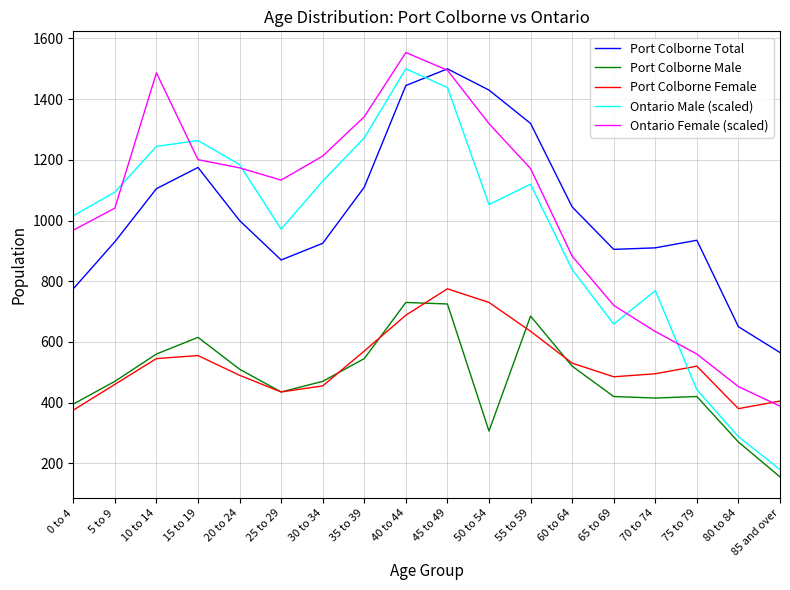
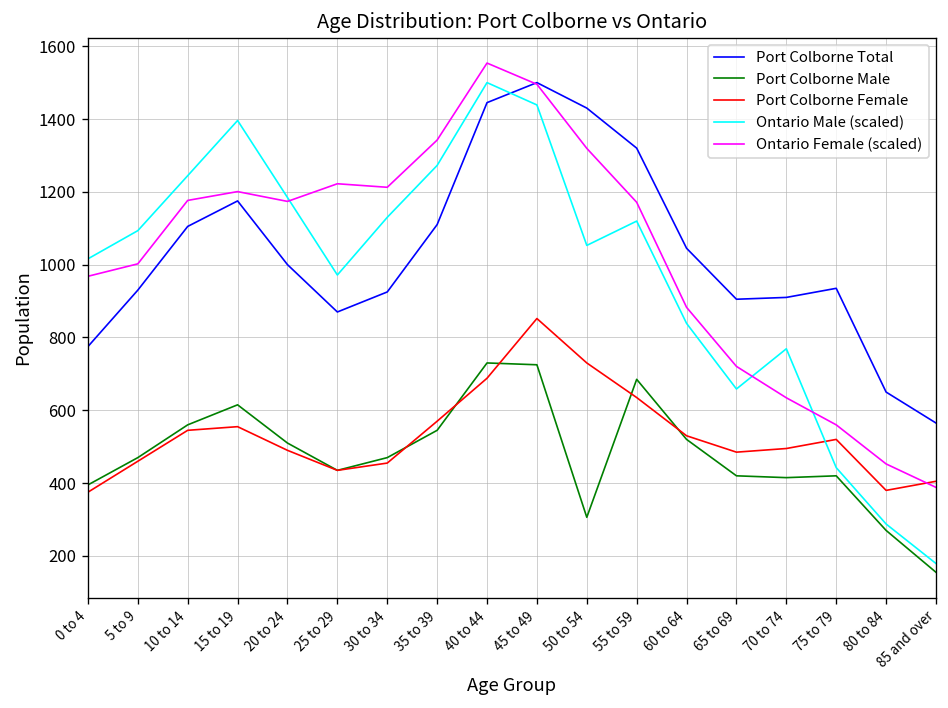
  {
    "Port Colborne Total": {
      "0 to 4": 780,
      "5 to 9": 930,
      "10 to 14": 1110,
      "15 to 19": 1180,
      "20 to 24": 1000,
      "25 to 29": 870,
      "30 to 34": 930,
      "35 to 39": 1110,
      "40 to 44": 1450,
      "50 to 54": 1430,
      "55 to 59": 1320,
      "60 to 64": 1050,
      "65 to 69": 910,
      "70 to 74": 910,
      "75 to 79": 940,
      "80 to 84": 650,
      "85 and over": 570
    },
    "Port Colborne Male": {
      "0 to 4": 400,
      "5 to 9": 470,
      "10 to 14": 560,
      "15 to 19": 620,
      "20 to 24": 510,
      "30 to 34": 470,
      "35 to 39": 550,
      "40 to 44": 730,
      "45 to 49": 730,
      "50 to 54": 310,
      "55 to 59": 690,
      "60 to 64": 520,
      "65 to 69": 420,
      "70 to 74": 420,
      "75 to 79": 420,
      "80 to 84": 270,
      "85 and over": 160
    },
    "Port Colborne Female": {
      "0 to 4": 380,
      "5 to 9": 460,
      "10 to 14": 550,
      "15 to 19": 560,
      "20 to 24": 490,
      "30 to 34": 460,
      "35 to 39": 570,
      "40 to 44": 690,
-     "45 to 49": 780,
+     "45 to 49": 850,
      "50 to 54": 730,
      "55 to 59": 640,
      "60 to 64": 530,
      "65 to 69": 490,
      "70 to 74": 500,
      "75 to 79": 520,
      "80 to 84": 380,
      "85 and over": 410
    },
    "Ontario Male (scaled)": {
      "0 to 4": 1020,
      "5 to 9": 1090,
      "10 to 14": 1240,
-     "15 to 19": 1260,
+     "15 to 19": 1400,
      "20 to 24": 1180,
      "25 to 29": 970,
      "30 to 34": 1130,
      "35 to 39": 1270,
      "40 to 44": 1500,
      "45 to 49": 1440,
      "50 to 54": 1050,
      "55 to 59": 1120,
      "60 to 64": 840,
      "65 to 69": 660,
      "70 to 74": 770,
      "75 to 79": 440,
      "80 to 84": 290,
      "85 and over": 180
    },
    "Ontario Female (scaled)": {
      "0 to 4": 970,
-     "5 to 9": 1040,
-     "10 to 14": 1490,
+     "5 to 9": 1000,
+     "10 to 14": 1180,
      "15 to 19": 1200,
      "20 to 24": 1170,
-     "25 to 29": 1130,
+     "25 to 29": 1220,
      "30 to 34": 1210,
      "35 to 39": 1340,
      "40 to 44": 1550,
      "50 to 54": 1320,
      "55 to 59": 1170,
      "60 to 64": 880,
      "65 to 69": 720,
      "70 to 74": 630,
      "75 to 79": 560,
      "80 to 84": 450,
      "85 and over": 390
    }
  }
